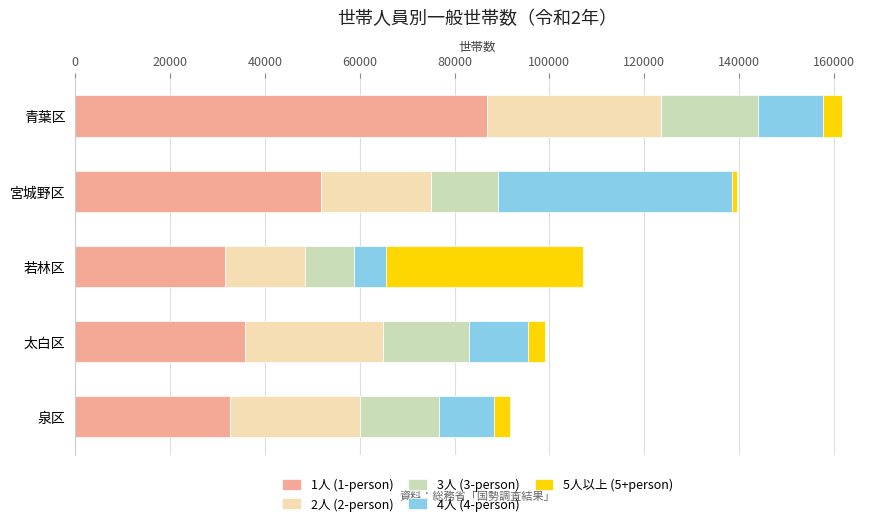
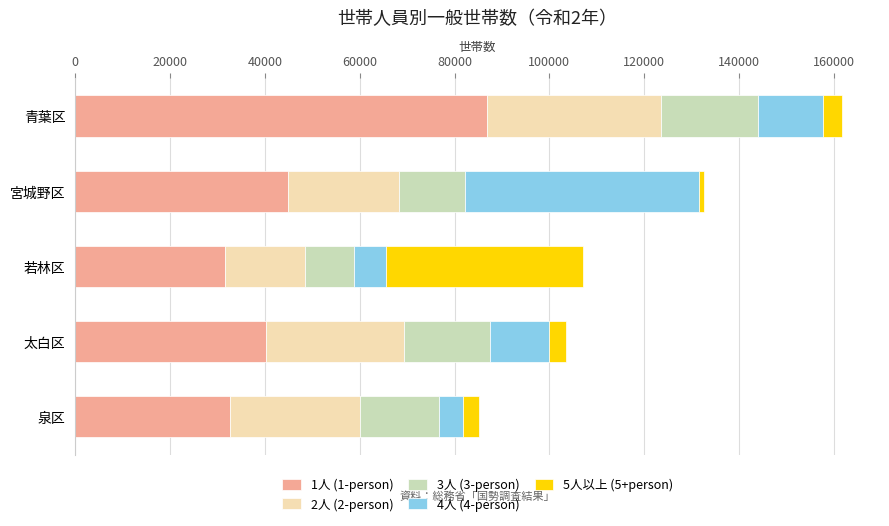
  {
    "1人 (1-person)": {
      "青葉区": 87000,
-     "宮城野区": 52000,
+     "宮城野区": 45000,
      "若林区": 32000,
-     "太白区": 36000,
+     "太白区": 40000,
      "泉区": 33000
    },
    "4人 (4-person)": {
      "青葉区": 14000,
      "宮城野区": 49000,
      "若林区": 7000,
      "太白区": 13000,
-     "泉区": 12000
+     "泉区": 5000
    },
    "5人以上 (5+person)": {
      "青葉区": 4000,
      "宮城野区": 1000,
      "若林区": 41000,
      "太白区": 4000,
      "泉区": 3000
    }
  }
